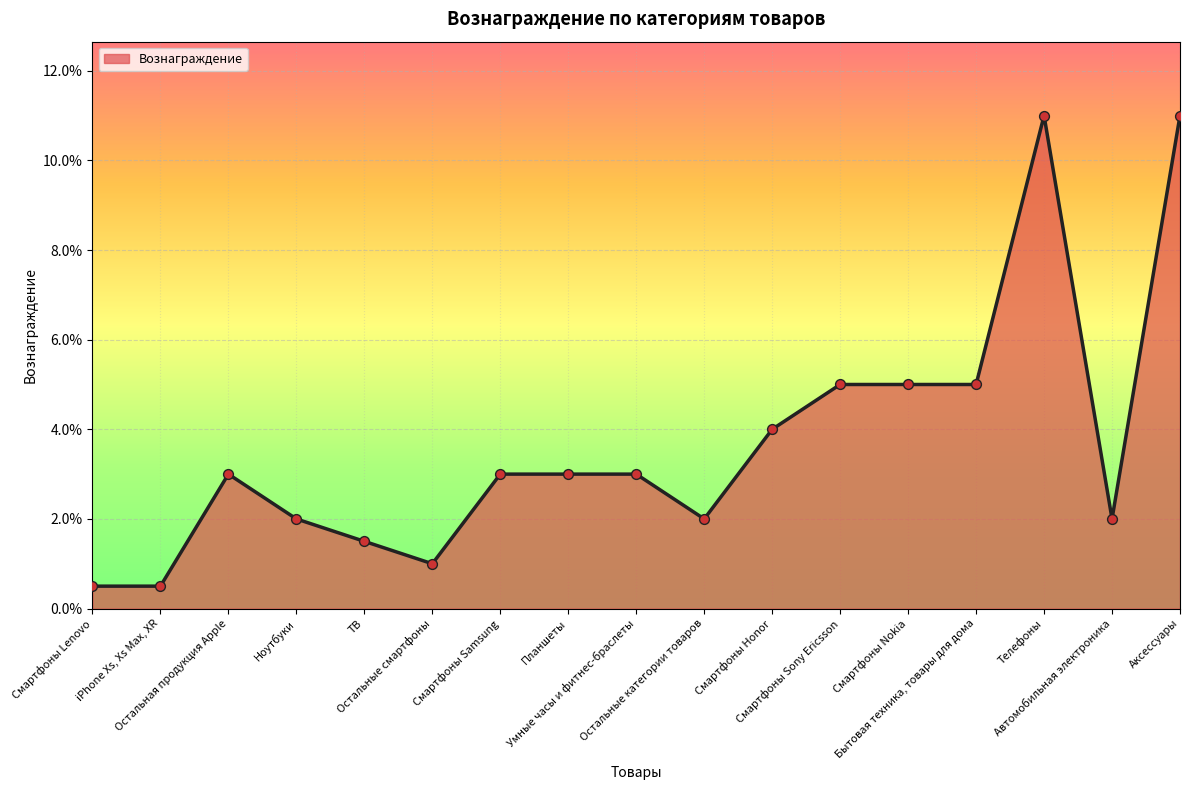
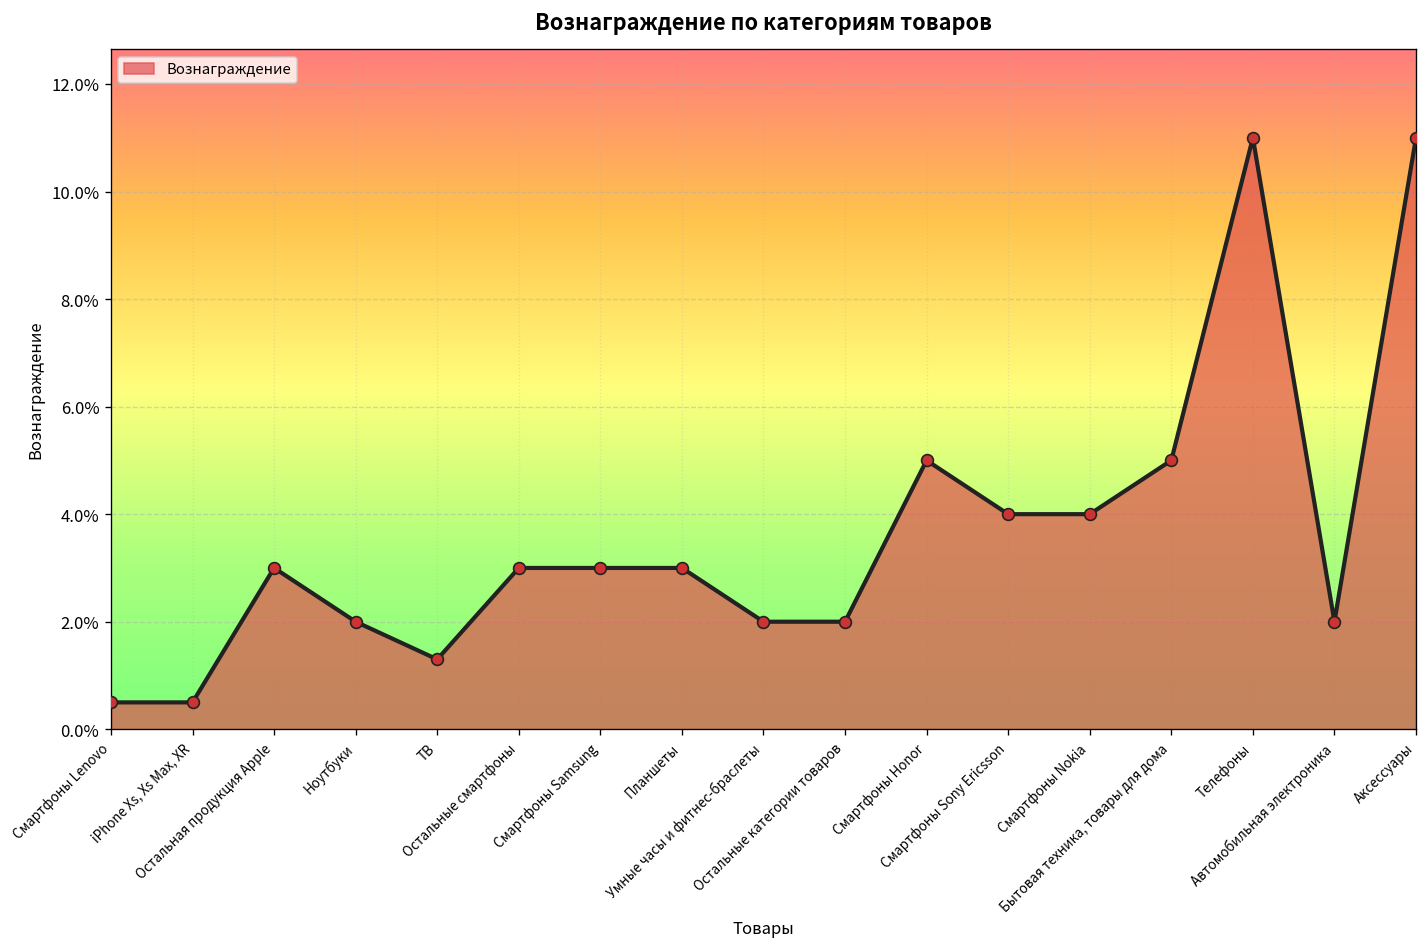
  {
    "Смартфоны Lenovo": "0.5%",
    "iPhone Xs, Xs Max, XR": "0.5%",
    "Остальная продукция Apple": "3.0%",
    "Ноутбуки": "2.0%",
-   "ТВ": "1.5%",
-   "Остальные смартфоны": "1.0%",
+   "ТВ": "1.3%",
+   "Остальные смартфоны": "3.0%",
    "Смартфоны Samsung": "3.0%",
    "Планшеты": "3.0%",
-   "Умные часы и фитнес-браслеты": "3.0%",
+   "Умные часы и фитнес-браслеты": "2.0%",
    "Остальные категории товаров": "2.0%",
-   "Смартфоны Honor": "4.0%",
-   "Смартфоны Sony Ericsson": "5.0%",
-   "Смартфоны Nokia": "5.0%",
+   "Смартфоны Honor": "5.0%",
+   "Смартфоны Sony Ericsson": "4.0%",
+   "Смартфоны Nokia": "4.0%",
    "Бытовая техника, товары для дома": "5.0%",
    "Телефоны": "11.0%",
    "Автомобильная электроника": "2.0%",
    "Аксессуары": "11.0%"
  }
